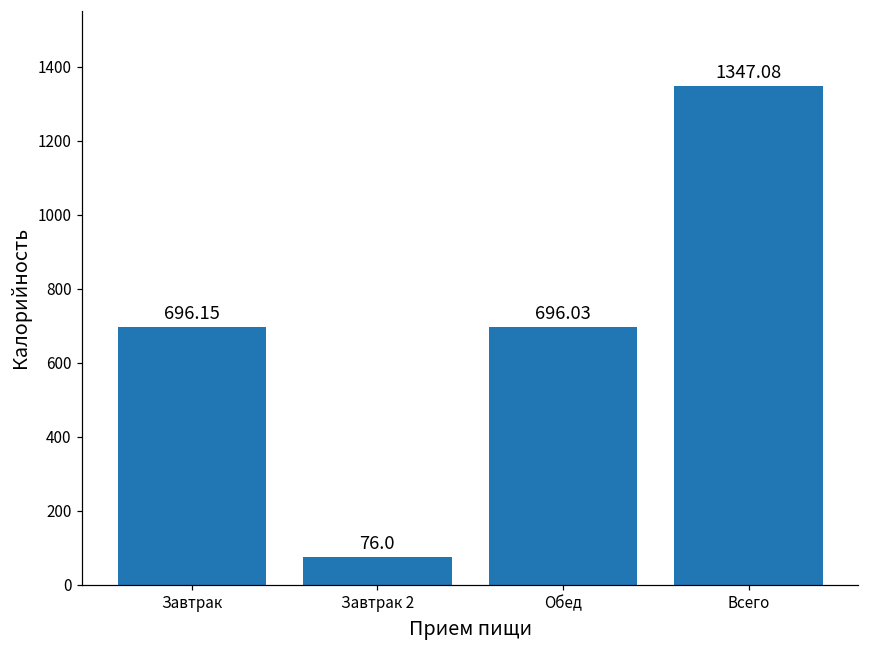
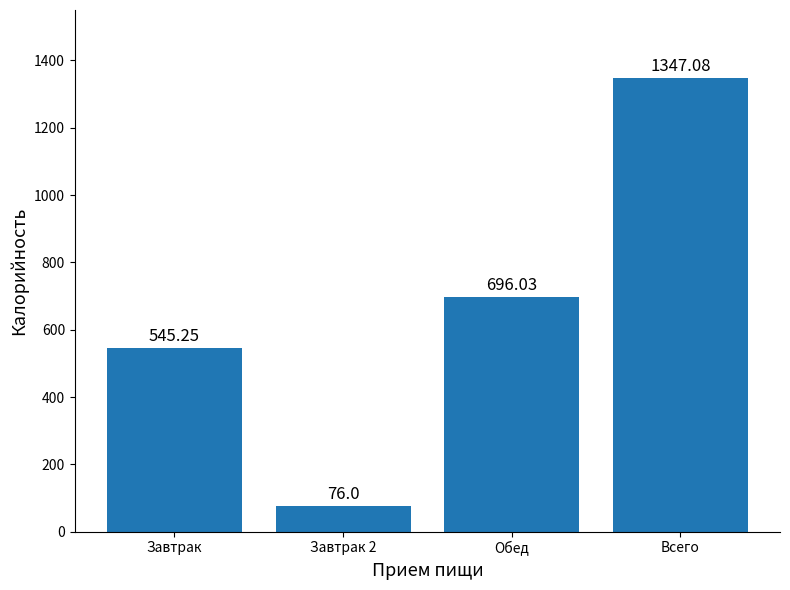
  {
-   "Завтрак": 696.15,
+   "Завтрак": 545.25,
    "Завтрак 2": 76.0,
    "Обед": 696.03,
    "Всего": 1347.08
  }
